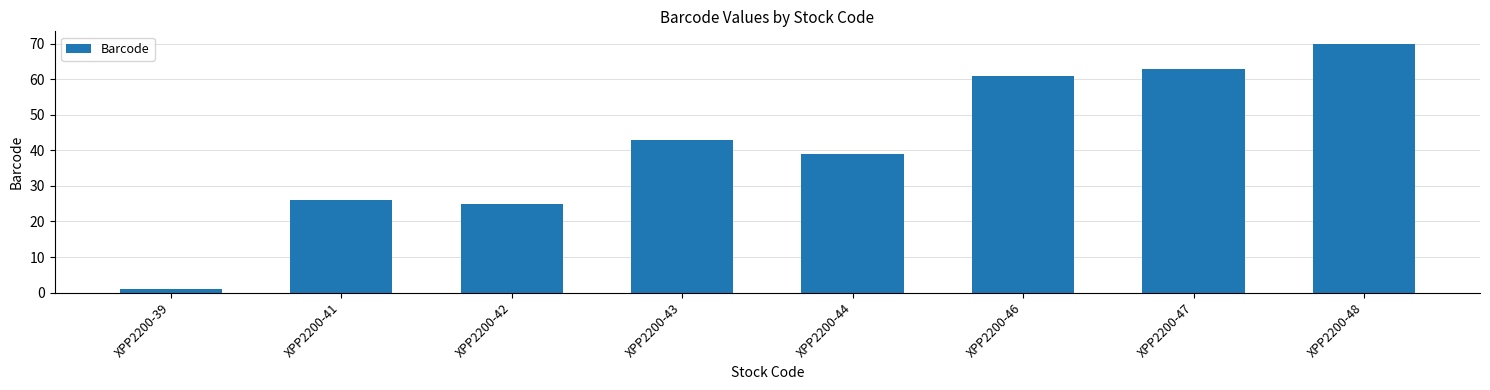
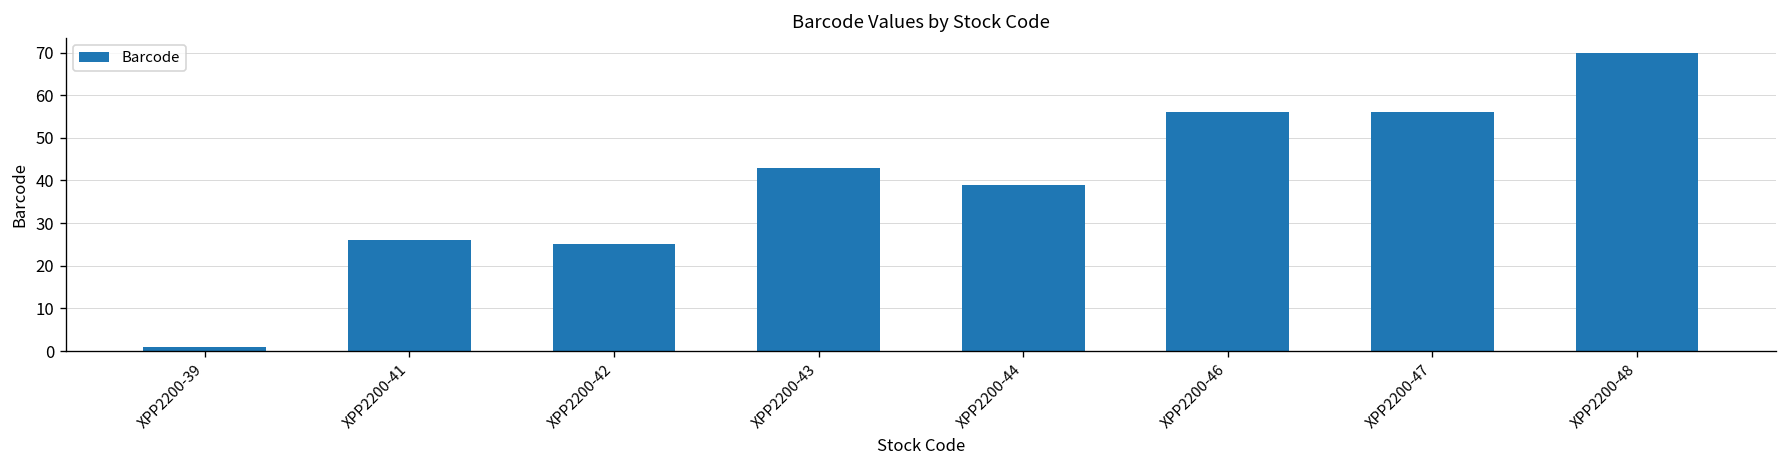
  {
    "XPP2200-39": 1,
    "XPP2200-41": 26,
    "XPP2200-42": 25,
    "XPP2200-43": 43,
    "XPP2200-44": 39,
-   "XPP2200-46": 61,
-   "XPP2200-47": 63,
+   "XPP2200-46": 56,
+   "XPP2200-47": 56,
    "XPP2200-48": 70
  }
